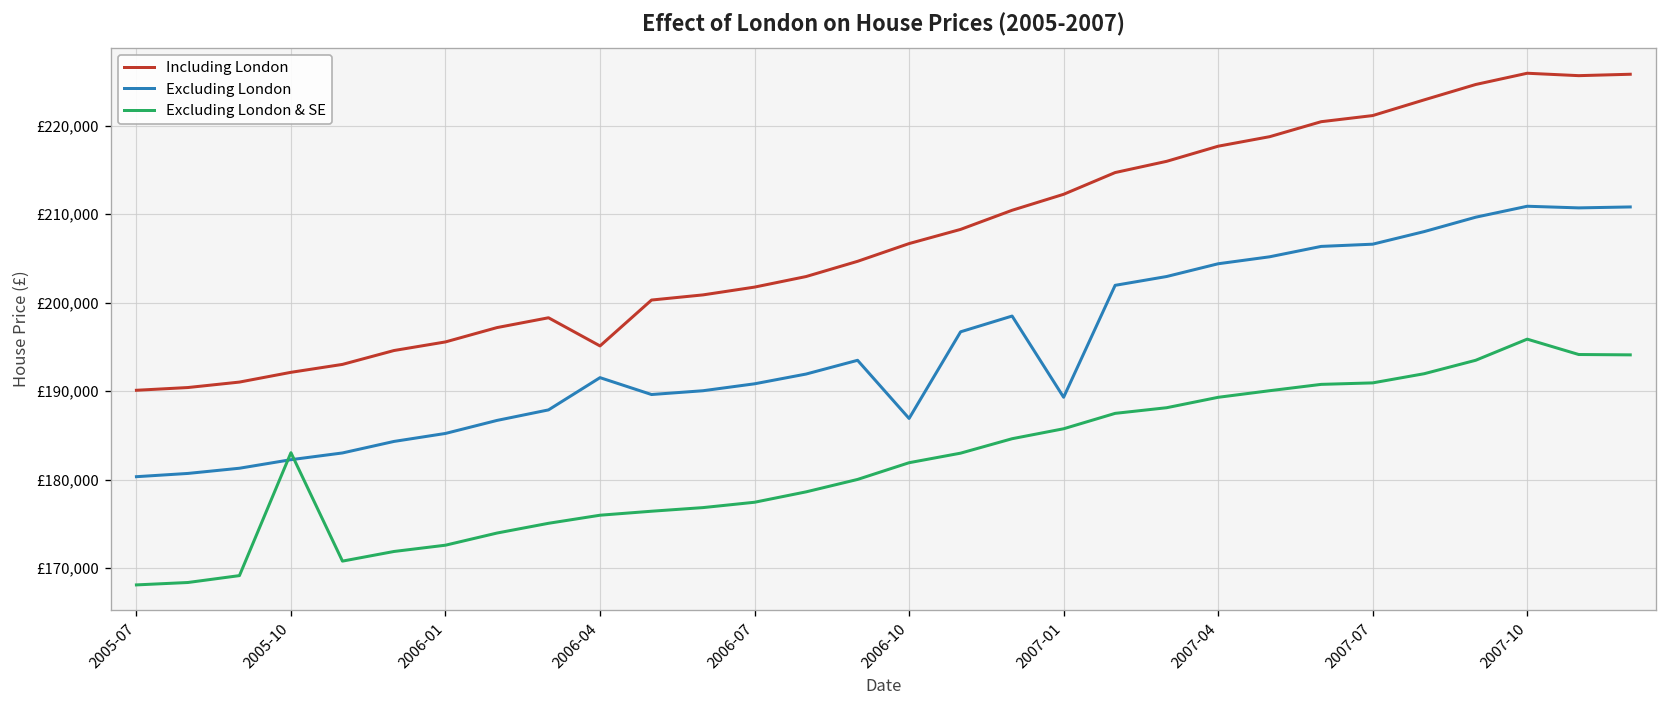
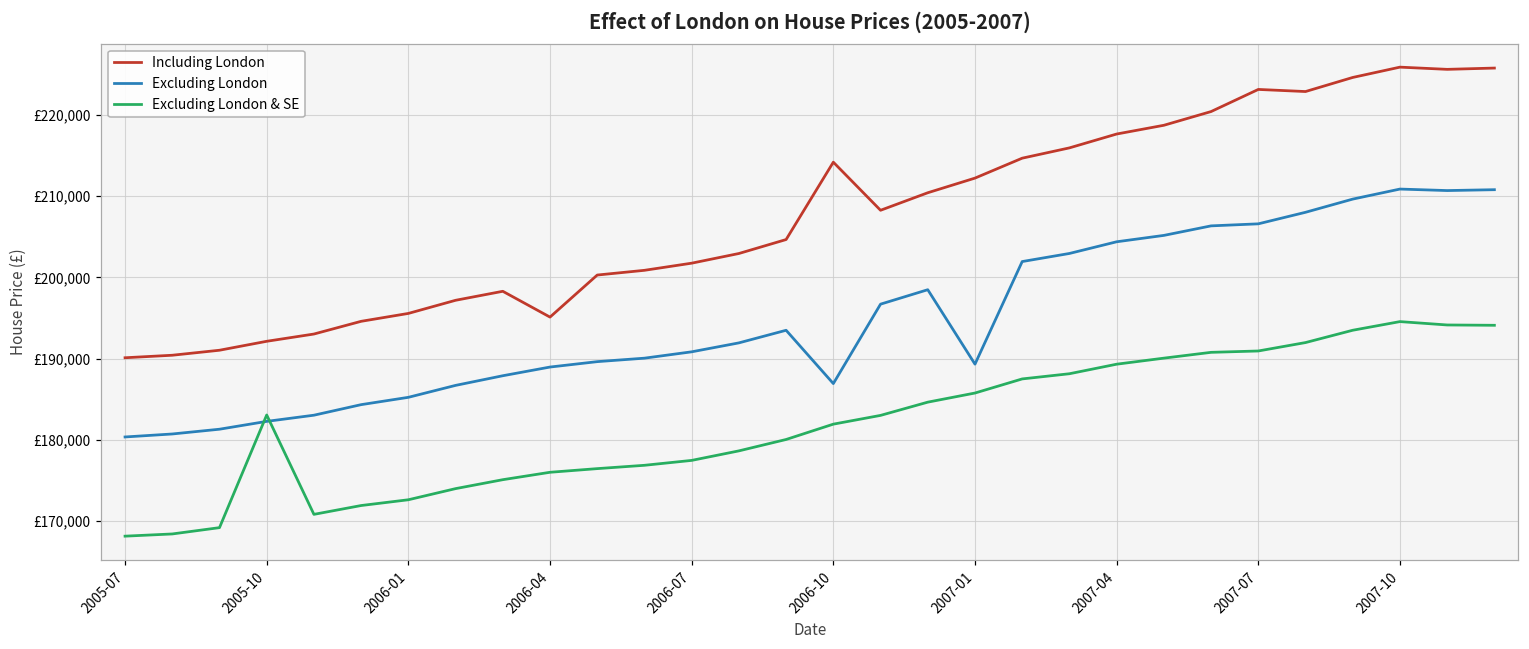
  {
    "Including London": {
      "2005-07": "£190,000",
      "2005-10": "£192,000",
      "2006-01": "£196,000",
      "2006-04": "£195,000",
      "2006-07": "£202,000",
-     "2006-10": "£207,000",
+     "2006-10": "£214,000",
      "2007-01": "£212,000",
      "2007-04": "£218,000",
-     "2007-07": "£221,000",
+     "2007-07": "£223,000",
      "2007-10": "£226,000"
    },
    "Excluding London": {
      "2005-07": "£180,000",
      "2005-10": "£182,000",
      "2006-01": "£185,000",
-     "2006-04": "£192,000",
+     "2006-04": "£189,000",
      "2006-07": "£191,000",
      "2006-10": "£187,000",
      "2007-01": "£189,000",
      "2007-04": "£204,000",
      "2007-07": "£207,000",
      "2007-10": "£211,000"
    },
    "Excluding London & SE": {
      "2005-07": "£168,000",
      "2005-10": "£183,000",
      "2006-01": "£173,000",
      "2006-04": "£176,000",
      "2006-07": "£177,000",
      "2006-10": "£182,000",
      "2007-01": "£186,000",
      "2007-04": "£189,000",
      "2007-07": "£191,000",
-     "2007-10": "£196,000"
+     "2007-10": "£195,000"
    }
  }
